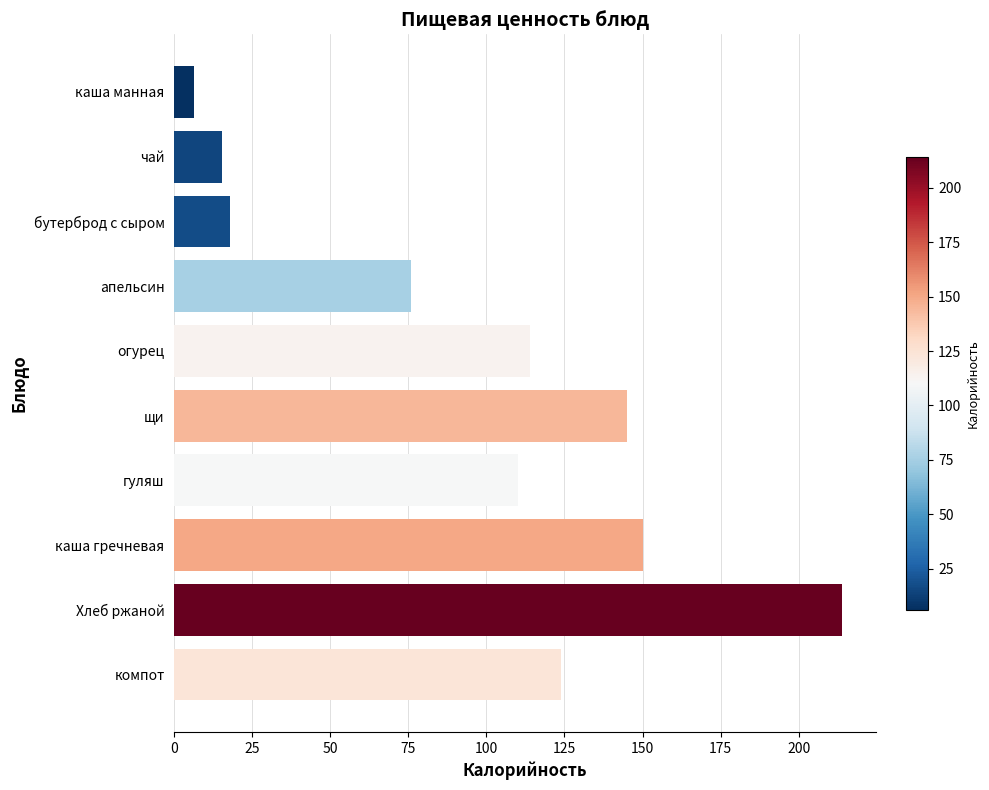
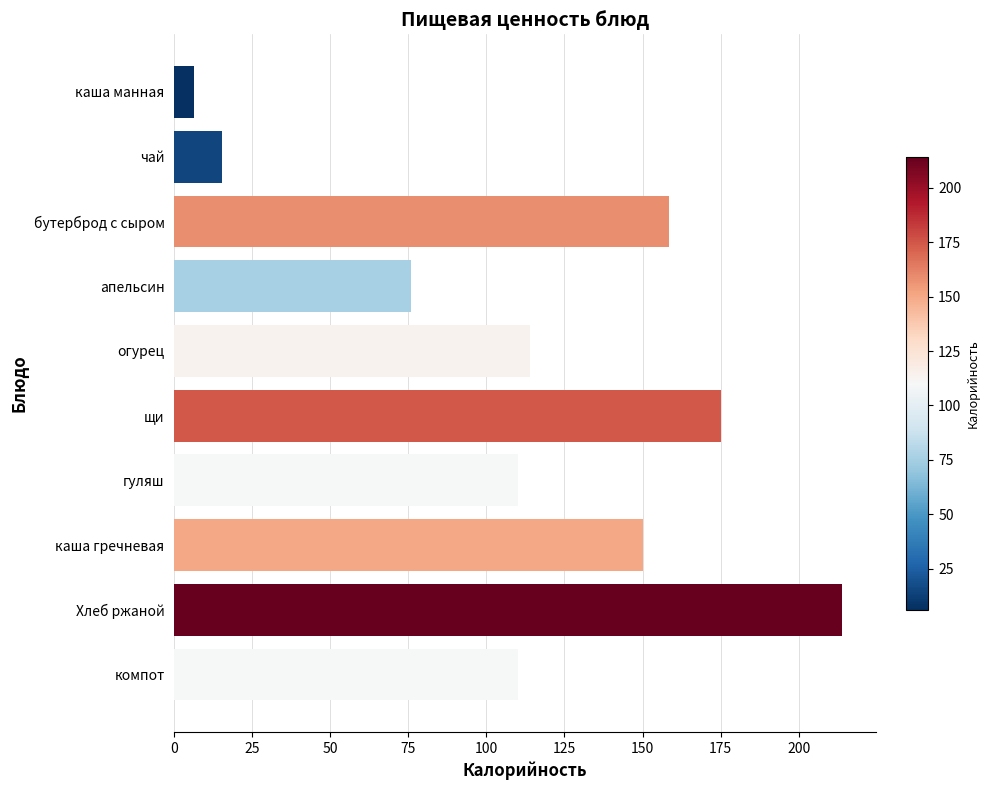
  {
    "каша манная": 6,
    "чай": 15,
-   "бутерброд с сыром": 18,
+   "бутерброд с сыром": 158,
    "апельсин": 76,
    "огурец": 114,
-   "щи": 145,
+   "щи": 175,
    "гуляш": 110,
    "каша гречневая": 150,
    "Хлеб ржаной": 214,
-   "компот": 124
+   "компот": 110
  }
